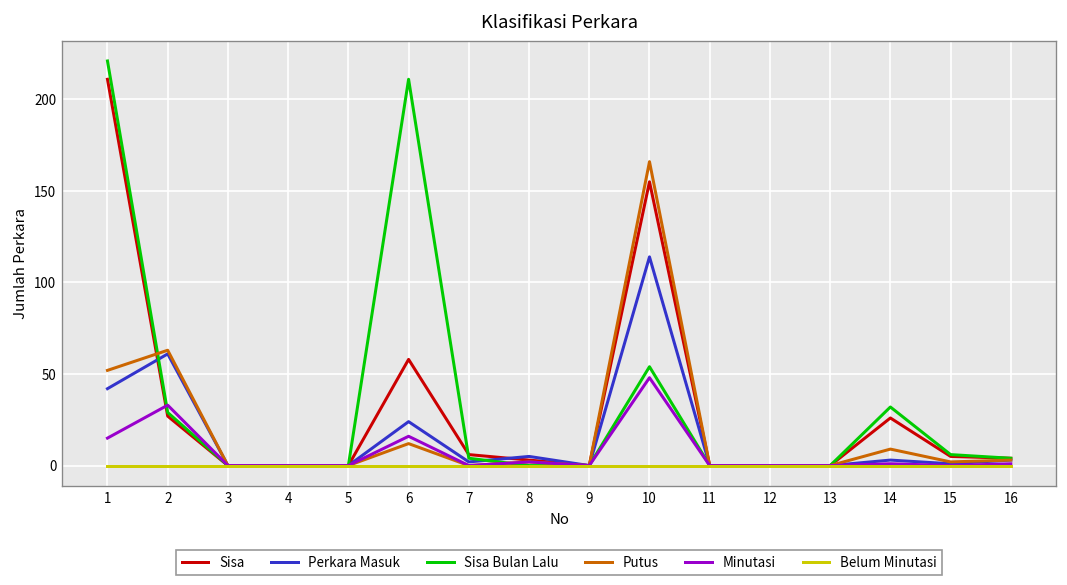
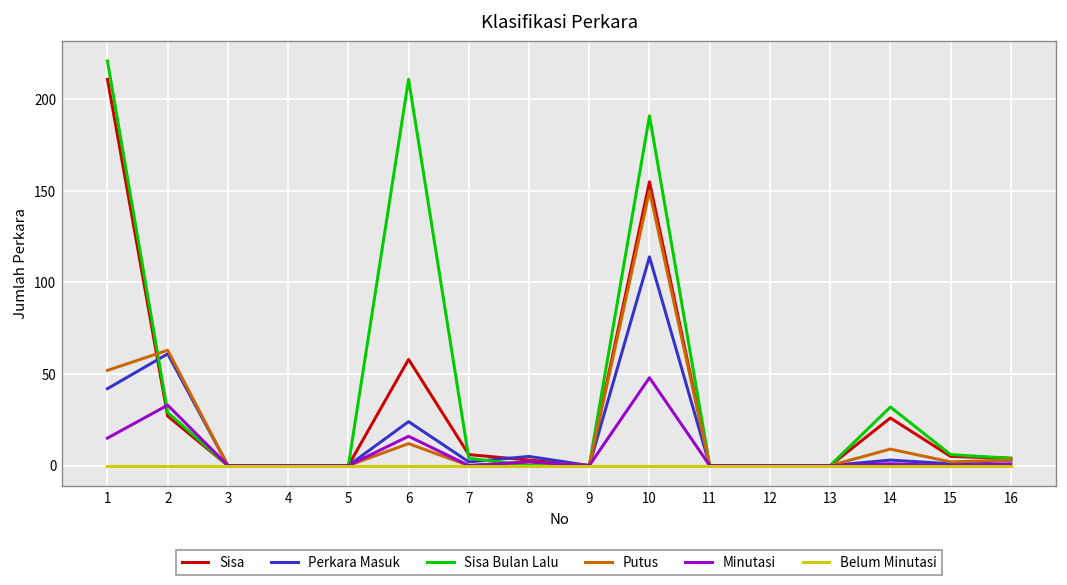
  {
    "Sisa": {
      "1": 211,
      "2": 27,
      "6": 58,
      "7": 6,
      "10": 155,
      "14": 26
    },
    "Perkara Masuk": {
      "1": 42,
      "2": 61,
      "6": 24,
      "7": 2,
      "8": 5,
      "10": 114,
      "14": 3
    },
    "Sisa Bulan Lalu": {
      "1": 221,
      "2": 29,
      "6": 211,
      "7": 4,
-     "10": 54,
+     "10": 191,
      "14": 32
    },
    "Putus": {
      "1": 52,
      "2": 63,
      "6": 12,
-     "10": 166,
+     "10": 150,
      "14": 9
    },
    "Minutasi": {
      "1": 15,
      "2": 33,
      "6": 16,
      "10": 48
    },
    "Belum Minutasi": {
      "1": 0,
      "2": 0,
      "6": 0,
      "10": 0
    }
  }
